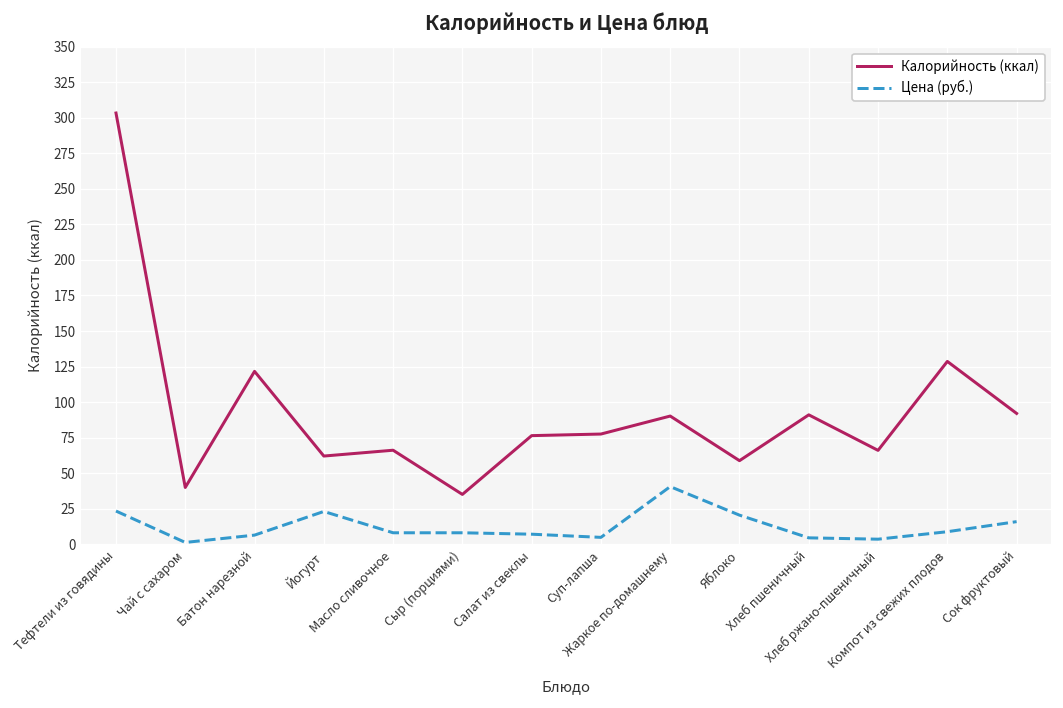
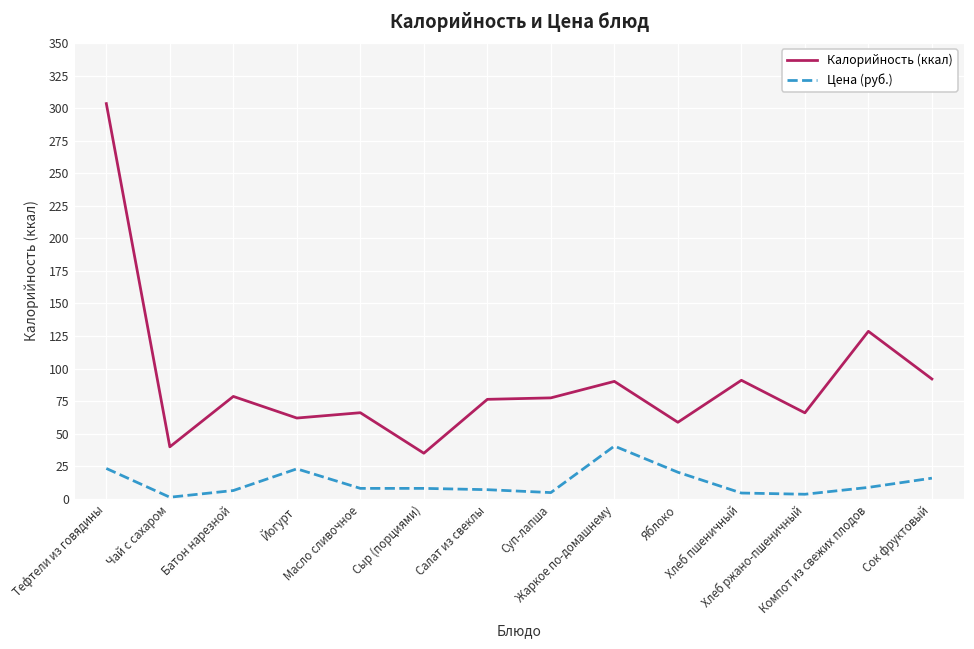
  {
    "Калорийность (ккал)": {
      "Тефтели из говядины": 303,
      "Чай с сахаром": 40,
-     "Батон нарезной": 122,
+     "Батон нарезной": 79,
      "Йогурт": 62,
      "Масло сливочное": 66,
      "Сыр (порциями)": 35,
      "Салат из свеклы": 76,
      "Суп-лапша": 77,
      "Жаркое по-домашнему": 90,
      "Яблоко": 59,
      "Хлеб пшеничный": 91,
      "Хлеб ржано-пшеничный": 66,
      "Компот из свежих плодов": 129,
      "Сок фруктовый": 92
    },
    "Цена (руб.)": {
      "Тефтели из говядины": 23,
      "Чай с сахаром": 1,
      "Батон нарезной": 6,
      "Йогурт": 23,
      "Масло сливочное": 8,
      "Сыр (порциями)": 8,
      "Салат из свеклы": 7,
      "Суп-лапша": 5,
      "Жаркое по-домашнему": 40,
      "Яблоко": 20,
      "Хлеб пшеничный": 4,
      "Хлеб ржано-пшеничный": 3,
      "Компот из свежих плодов": 9,
      "Сок фруктовый": 16
    }
  }
